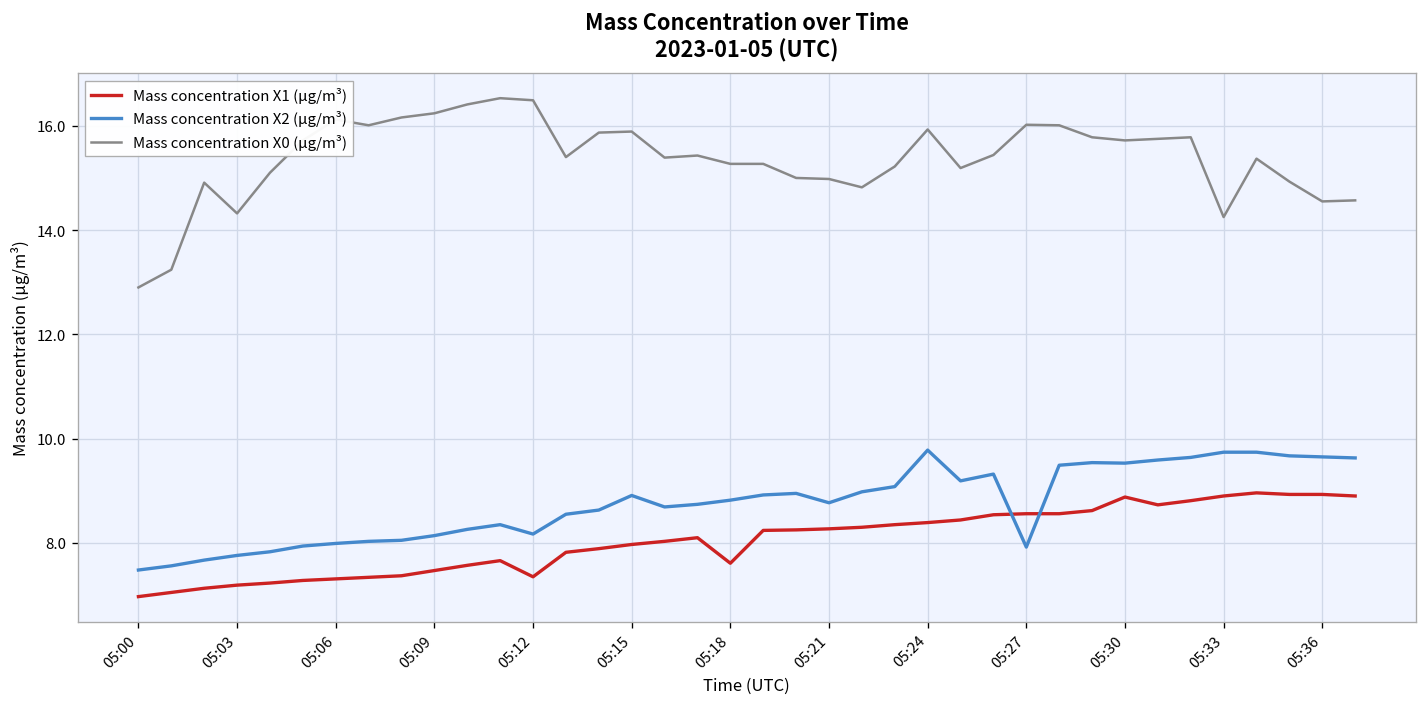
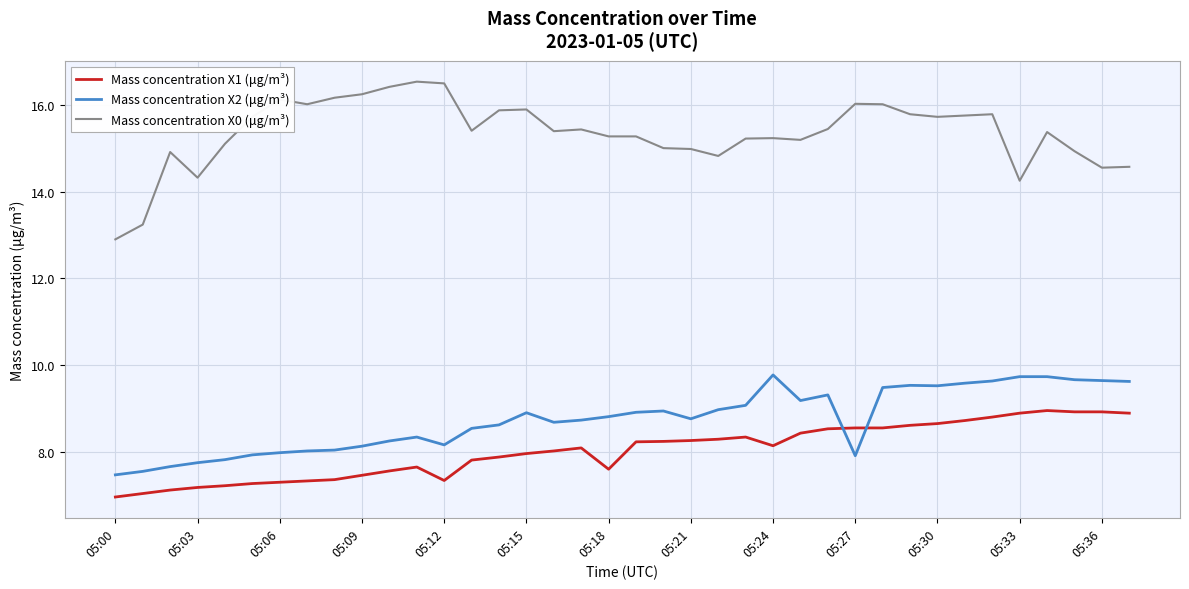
  {
    "Mass concentration X1 (μg/m³)": {
      "05:00": 7.0,
      "05:03": 7.2,
      "05:06": 7.3,
      "05:09": 7.5,
      "05:12": 7.4,
      "05:15": 8.0,
      "05:18": 7.6,
      "05:21": 8.3,
-     "05:24": 8.4,
+     "05:24": 8.2,
      "05:27": 8.6,
-     "05:30": 8.9,
+     "05:30": 8.7,
      "05:33": 8.9,
      "05:36": 8.9
    },
    "Mass concentration X2 (μg/m³)": {
      "05:00": 7.5,
      "05:03": 7.8,
      "05:06": 8.0,
      "05:09": 8.1,
      "05:12": 8.2,
      "05:15": 8.9,
      "05:18": 8.8,
      "05:21": 8.8,
      "05:24": 9.8,
      "05:27": 7.9,
      "05:30": 9.5,
      "05:33": 9.7,
      "05:36": 9.7
    },
    "Mass concentration X0 (μg/m³)": {
      "05:00": 12.9,
      "05:03": 14.3,
      "05:09": 16.2,
      "05:12": 16.5,
      "05:15": 15.9,
      "05:18": 15.3,
      "05:21": 15.0,
-     "05:24": 15.9,
+     "05:24": 15.2,
      "05:27": 16.0,
      "05:30": 15.7,
      "05:33": 14.3,
      "05:36": 14.6
    }
  }
